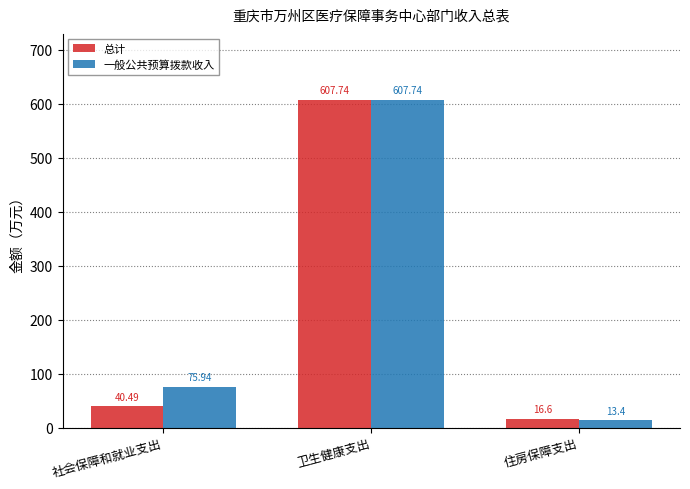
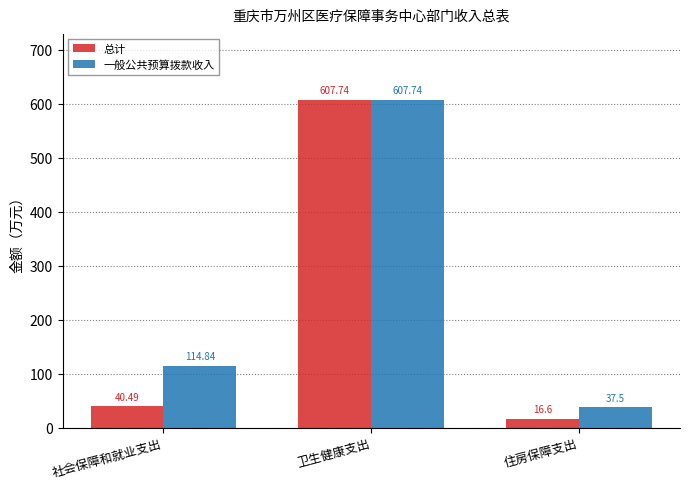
  {
    "总计": {
      "社会保障和就业支出": 40.49,
      "卫生健康支出": 607.74,
      "住房保障支出": 16.6
    },
    "一般公共预算拨款收入": {
-     "社会保障和就业支出": 75.94,
+     "社会保障和就业支出": 114.84,
      "卫生健康支出": 607.74,
-     "住房保障支出": 13.4
+     "住房保障支出": 37.5
    }
  }
